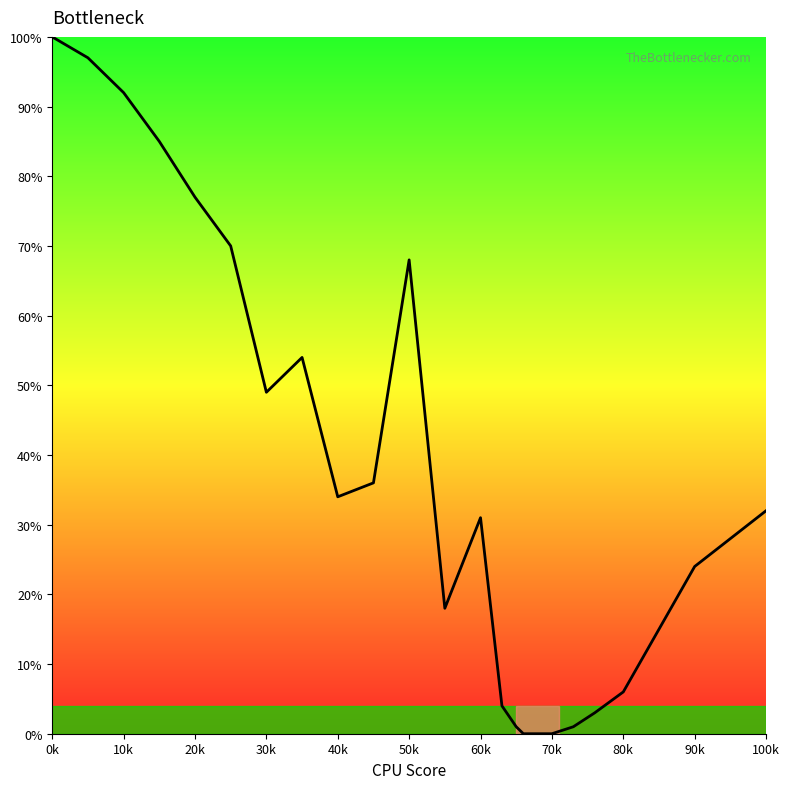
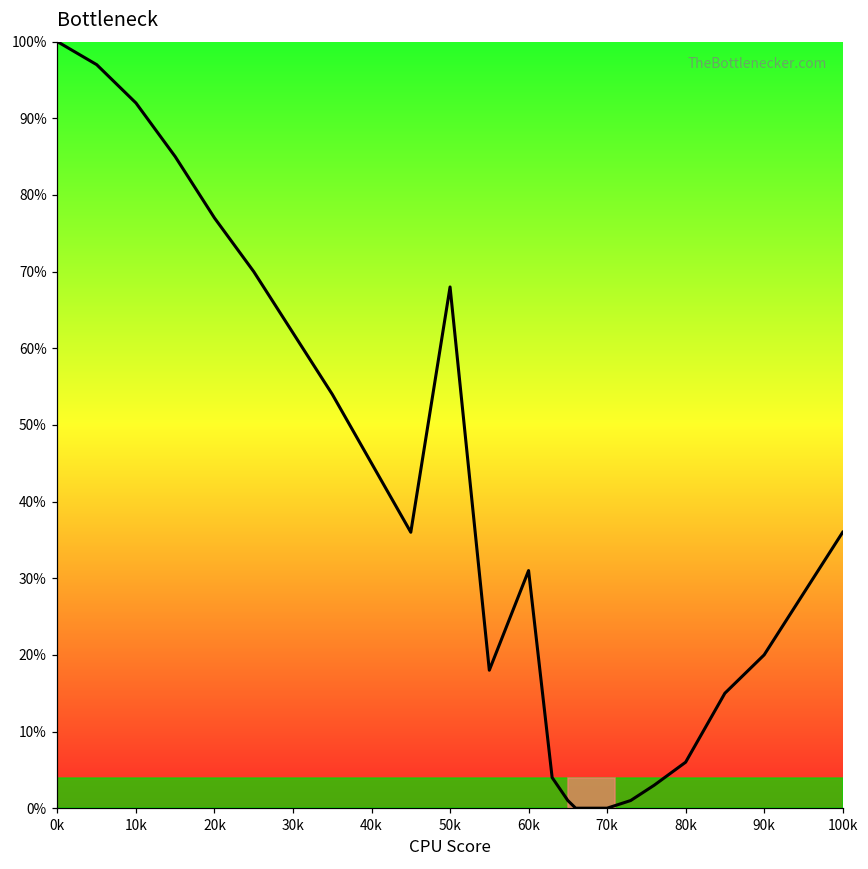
  {
    "0k": "100%",
    "10k": "92%",
    "20k": "77%",
-   "30k": "49%",
-   "40k": "34%",
+   "30k": "62%",
+   "40k": "45%",
    "50k": "68%",
    "60k": "31%",
    "80k": "6%",
-   "90k": "24%",
-   "100k": "32%"
+   "90k": "20%",
+   "100k": "36%"
  }
